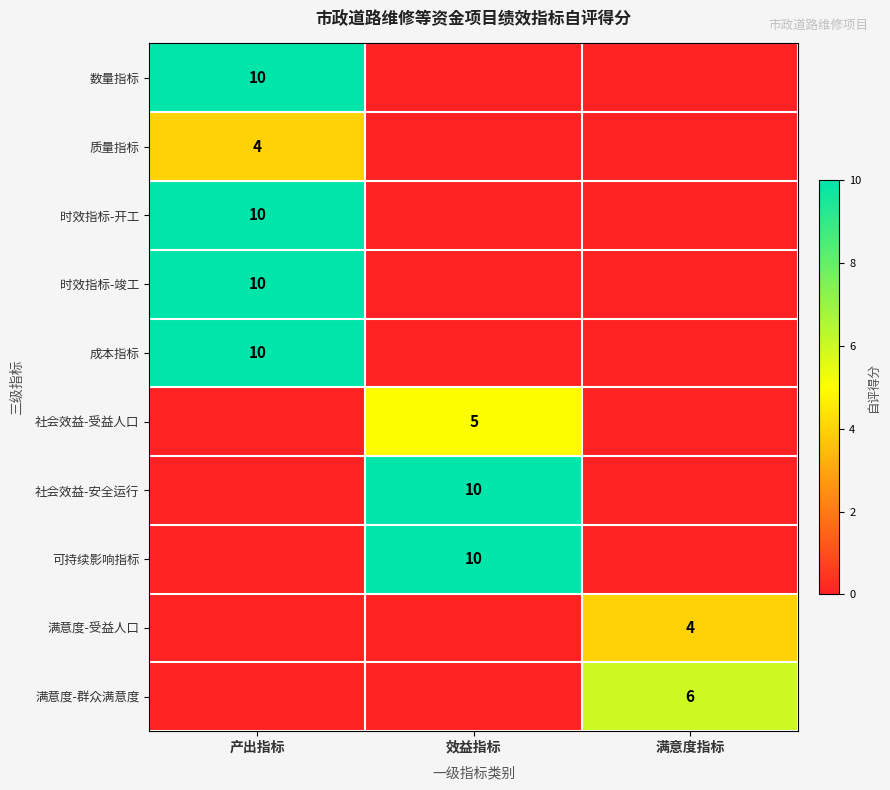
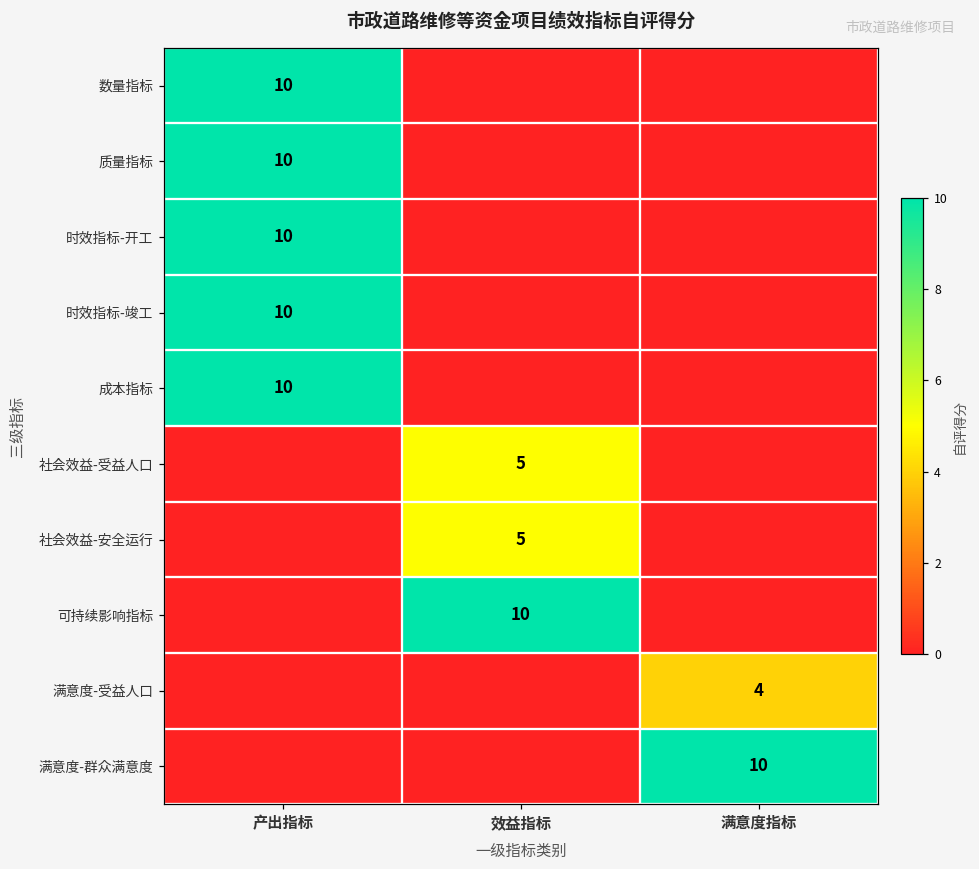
  {
    "数量指标": {
      "产出指标": 10
    },
    "质量指标": {
-     "产出指标": 4
+     "产出指标": 10
    },
    "时效指标-开工": {
      "产出指标": 10
    },
    "时效指标-竣工": {
      "产出指标": 10
    },
    "成本指标": {
      "产出指标": 10
    },
    "社会效益-受益人口": {
      "效益指标": 5
    },
    "社会效益-安全运行": {
-     "效益指标": 10
+     "效益指标": 5
    },
    "可持续影响指标": {
      "效益指标": 10
    },
    "满意度-受益人口": {
      "满意度指标": 4
    },
    "满意度-群众满意度": {
-     "满意度指标": 6
+     "满意度指标": 10
    }
  }
